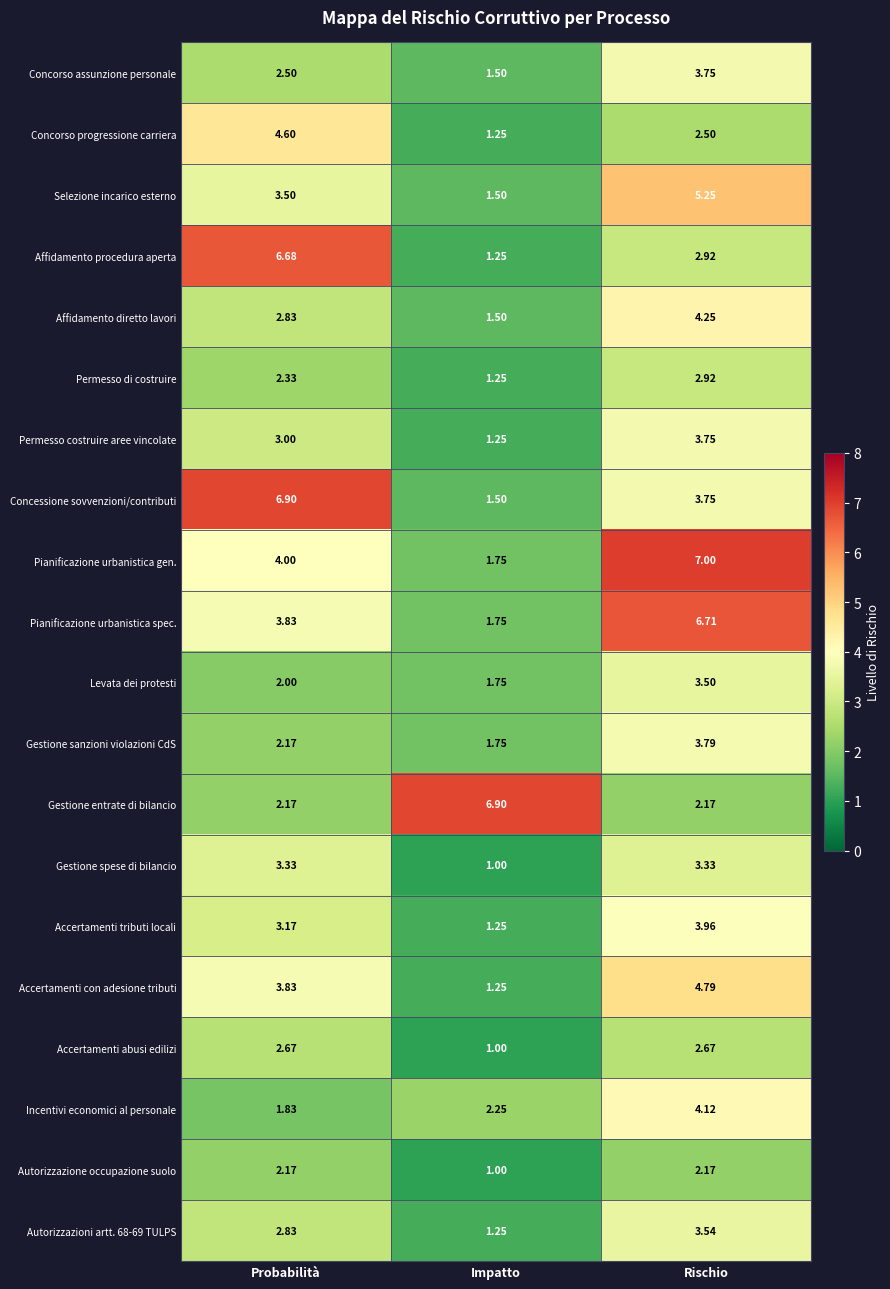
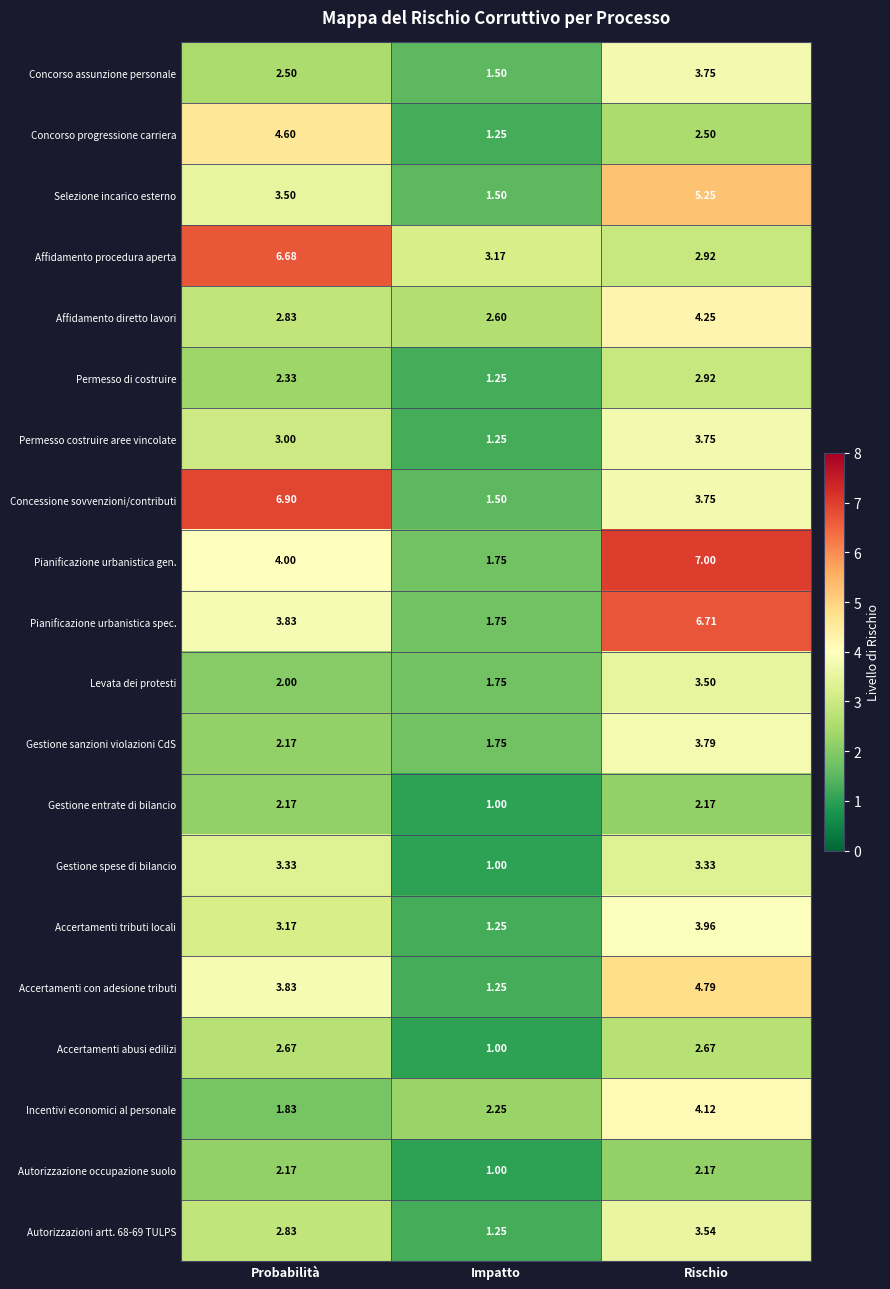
  {
    "Concorso assunzione personale": {
      "Probabilità": 2.50,
      "Impatto": 1.50,
      "Rischio": 3.75
    },
    "Concorso progressione carriera": {
      "Probabilità": 4.60,
      "Impatto": 1.25,
      "Rischio": 2.50
    },
    "Selezione incarico esterno": {
      "Probabilità": 3.50,
      "Impatto": 1.50,
      "Rischio": 5.25
    },
    "Affidamento procedura aperta": {
      "Probabilità": 6.68,
-     "Impatto": 1.25,
+     "Impatto": 3.17,
      "Rischio": 2.92
    },
    "Affidamento diretto lavori": {
      "Probabilità": 2.83,
-     "Impatto": 1.50,
+     "Impatto": 2.60,
      "Rischio": 4.25
    },
    "Permesso di costruire": {
      "Probabilità": 2.33,
      "Impatto": 1.25,
      "Rischio": 2.92
    },
    "Permesso costruire aree vincolate": {
      "Probabilità": 3.00,
      "Impatto": 1.25,
      "Rischio": 3.75
    },
    "Concessione sovvenzioni/contributi": {
      "Probabilità": 6.90,
      "Impatto": 1.50,
      "Rischio": 3.75
    },
    "Pianificazione urbanistica gen.": {
      "Probabilità": 4.00,
      "Impatto": 1.75,
      "Rischio": 7.00
    },
    "Pianificazione urbanistica spec.": {
      "Probabilità": 3.83,
      "Impatto": 1.75,
      "Rischio": 6.71
    },
    "Levata dei protesti": {
      "Probabilità": 2.00,
      "Impatto": 1.75,
      "Rischio": 3.50
    },
    "Gestione sanzioni violazioni CdS": {
      "Probabilità": 2.17,
      "Impatto": 1.75,
      "Rischio": 3.79
    },
    "Gestione entrate di bilancio": {
      "Probabilità": 2.17,
-     "Impatto": 6.90,
+     "Impatto": 1.00,
      "Rischio": 2.17
    },
    "Gestione spese di bilancio": {
      "Probabilità": 3.33,
      "Impatto": 1.00,
      "Rischio": 3.33
    },
    "Accertamenti tributi locali": {
      "Probabilità": 3.17,
      "Impatto": 1.25,
      "Rischio": 3.96
    },
    "Accertamenti con adesione tributi": {
      "Probabilità": 3.83,
      "Impatto": 1.25,
      "Rischio": 4.79
    },
    "Accertamenti abusi edilizi": {
      "Probabilità": 2.67,
      "Impatto": 1.00,
      "Rischio": 2.67
    },
    "Incentivi economici al personale": {
      "Probabilità": 1.83,
      "Impatto": 2.25,
      "Rischio": 4.12
    },
    "Autorizzazione occupazione suolo": {
      "Probabilità": 2.17,
      "Impatto": 1.00,
      "Rischio": 2.17
    },
    "Autorizzazioni artt. 68-69 TULPS": {
      "Probabilità": 2.83,
      "Impatto": 1.25,
      "Rischio": 3.54
    }
  }
